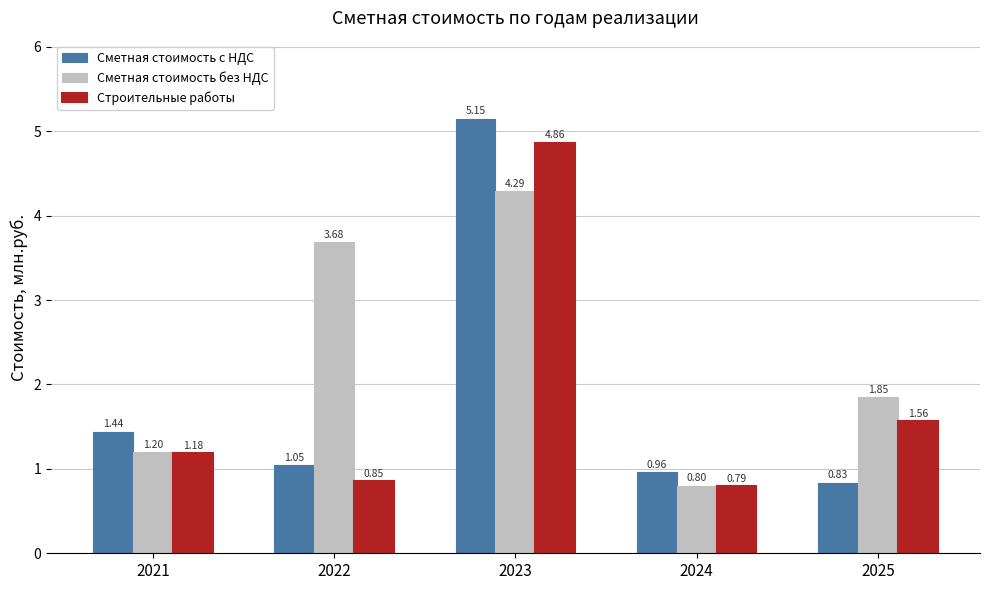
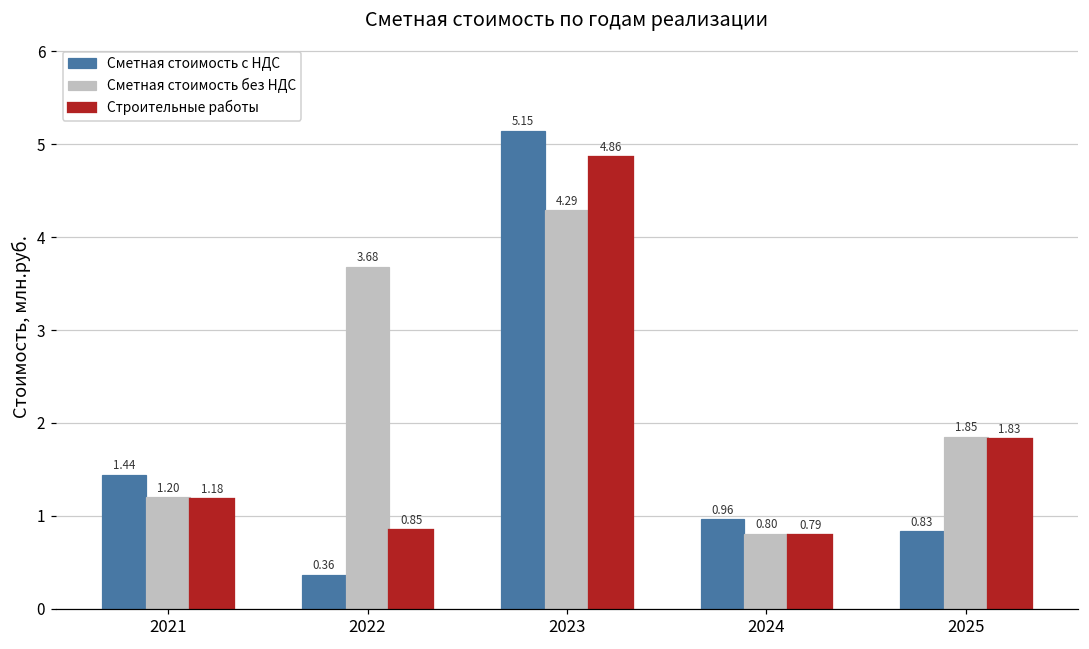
  {
    "Сметная стоимость с НДС": {
      "2021": 1.44,
-     "2022": 1.05,
+     "2022": 0.36,
      "2023": 5.15,
      "2024": 0.96,
      "2025": 0.83
    },
    "Сметная стоимость без НДС": {
      "2021": 1.20,
      "2022": 3.68,
      "2023": 4.29,
      "2024": 0.80,
      "2025": 1.85
    },
    "Строительные работы": {
      "2021": 1.18,
      "2022": 0.85,
      "2023": 4.86,
      "2024": 0.79,
-     "2025": 1.56
+     "2025": 1.83
    }
  }
